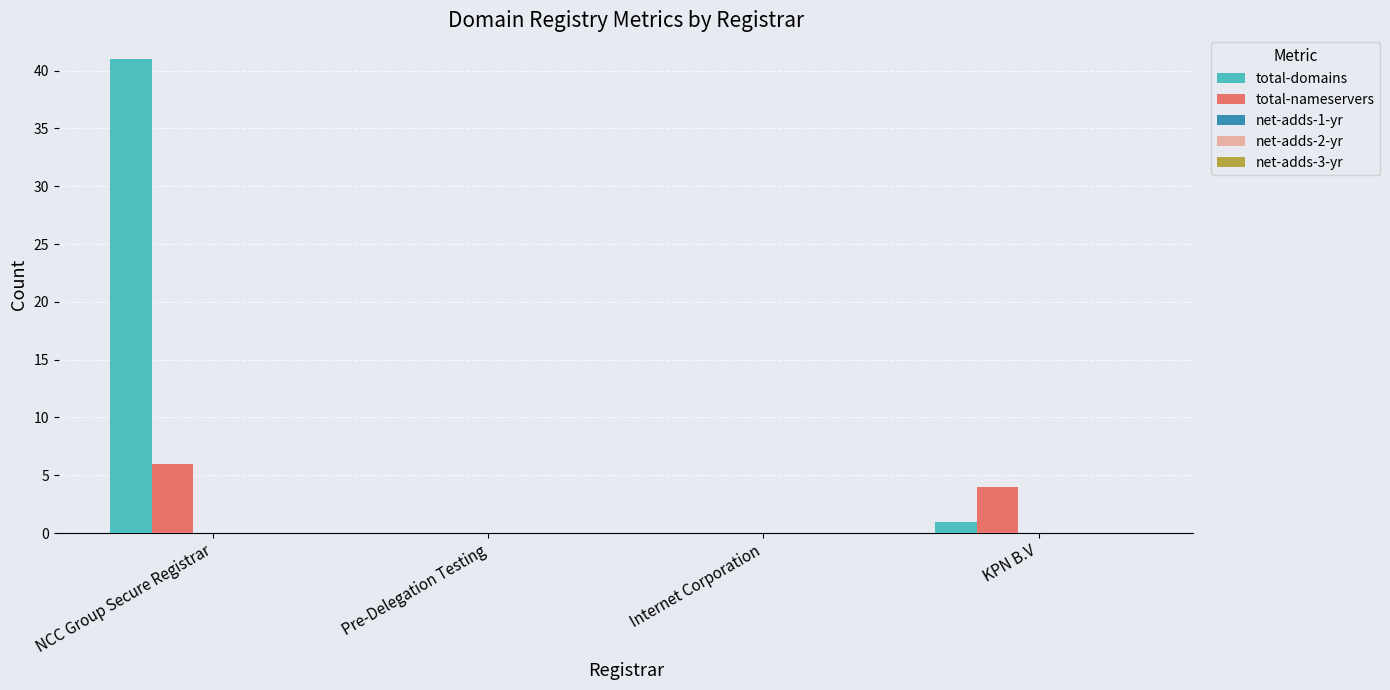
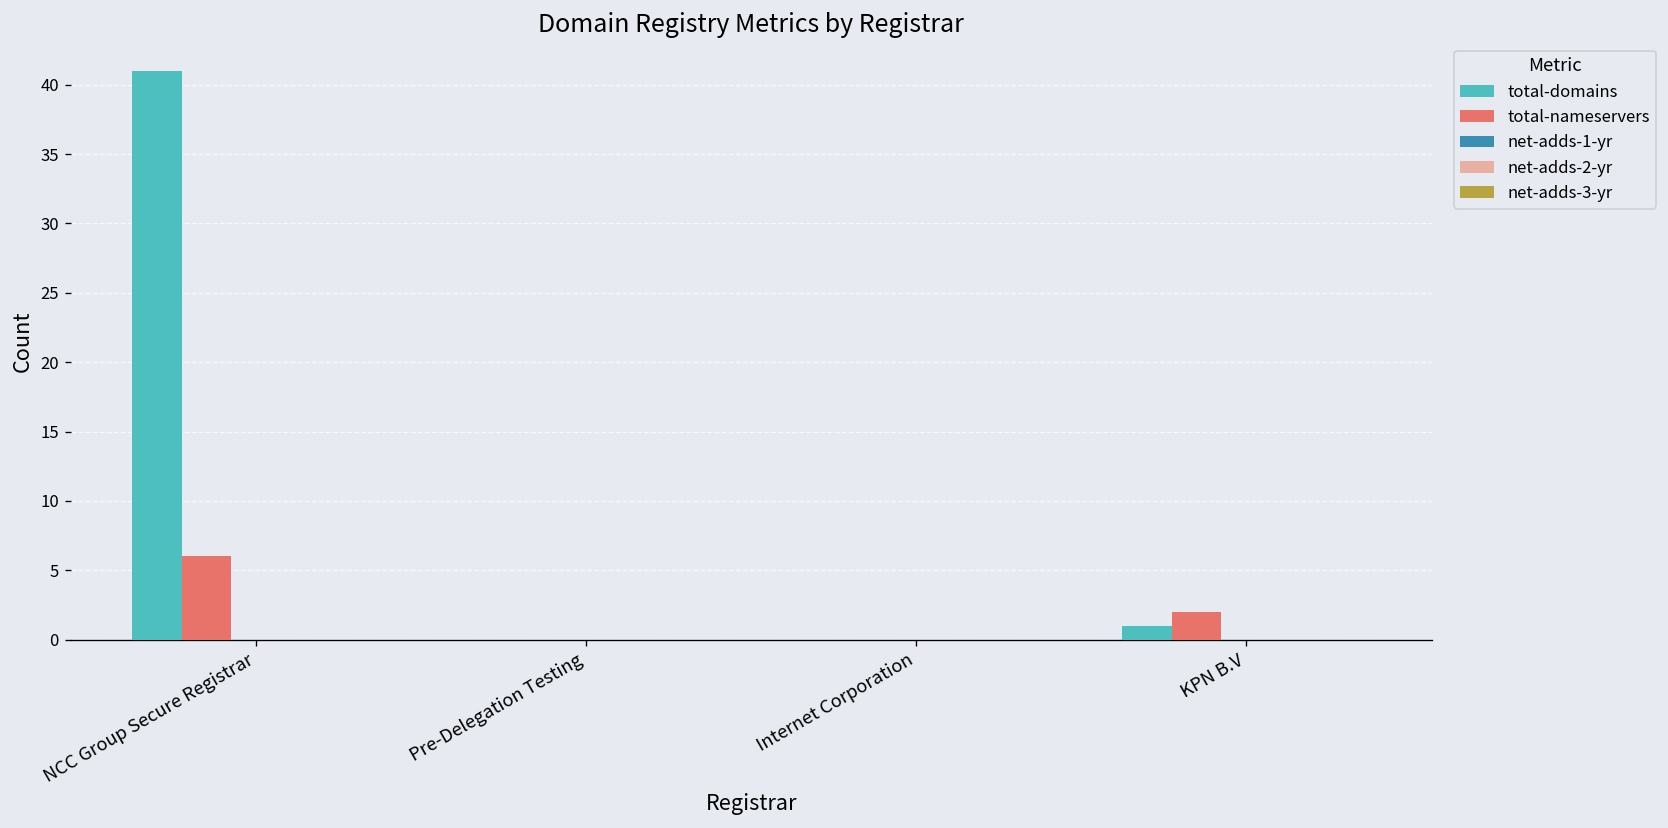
  {
    "total-nameservers": {
      "NCC Group Secure Registrar": 6,
      "Pre-Delegation Testing": 0,
      "Internet Corporation": 0,
-     "KPN B.V": 4
+     "KPN B.V": 2
    },
    "net-adds-2-yr": {
      "NCC Group Secure Registrar": 0,
      "Pre-Delegation Testing": 0,
      "Internet Corporation": 0,
      "KPN B.V": 0
    },
    "net-adds-3-yr": {
      "NCC Group Secure Registrar": 0,
      "Pre-Delegation Testing": 0,
      "Internet Corporation": 0,
      "KPN B.V": 0
    }
  }
